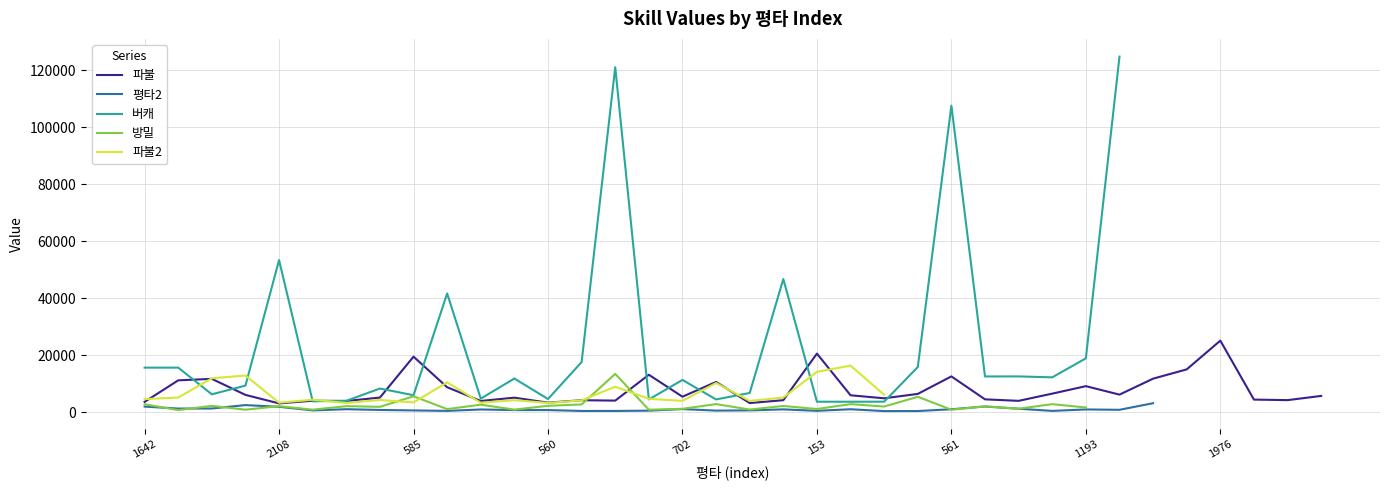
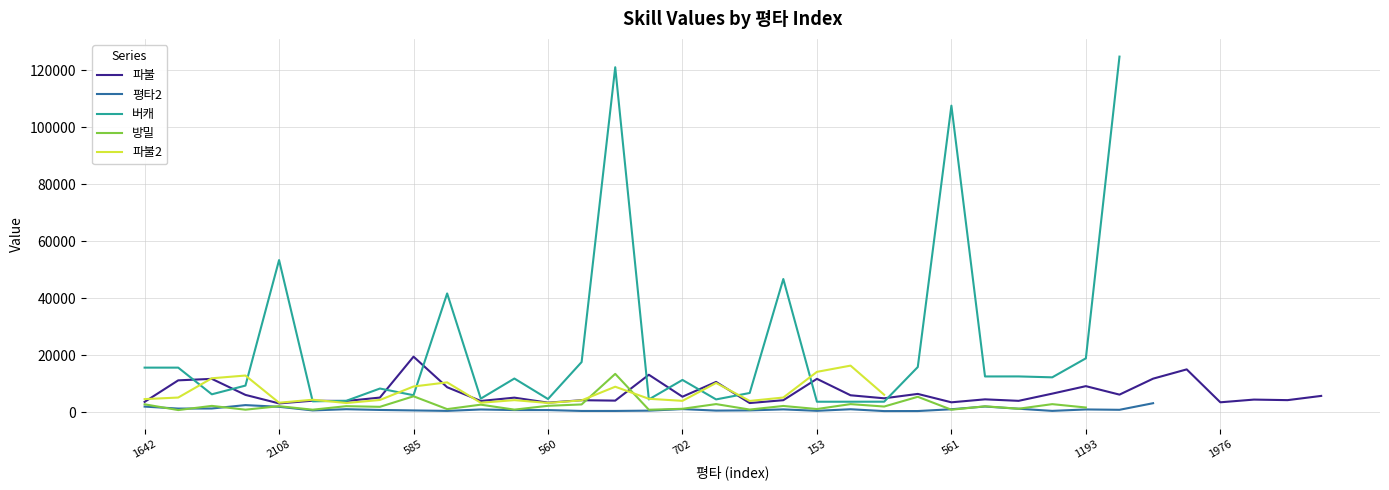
  {
    "파불": {
      "585": 20000,
      "702": 5000,
-     "153": 21000,
-     "561": 13000,
+     "153": 12000,
+     "561": 4000,
      "1193": 9000,
-     "1976": 25000
+     "1976": 4000
    },
    "방밀": {
      "560": 2000
    },
    "파불2": {
      "1642": 5000,
-     "585": 3000,
+     "585": 9000,
      "702": 4000,
      "153": 14000
    }
  }
